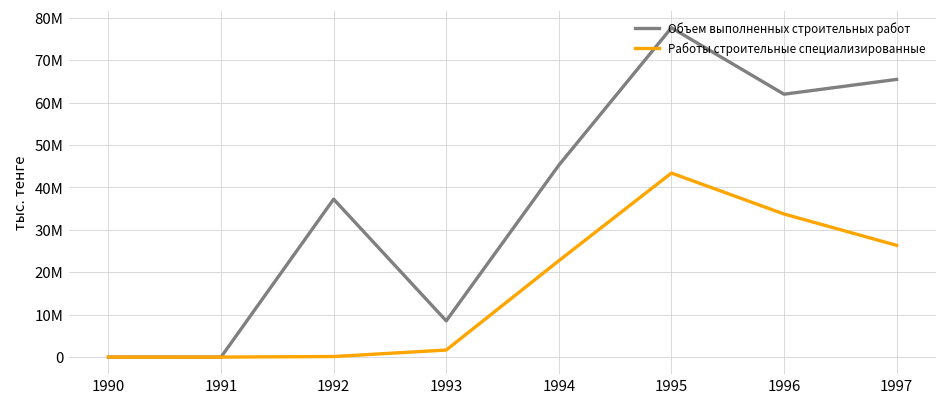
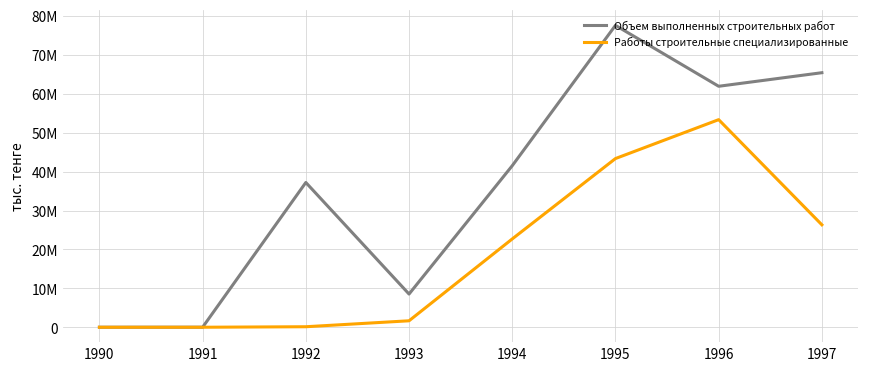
  {
    "Объем выполненных строительных работ": {
      "1992": 37000000,
      "1993": 9000000,
-     "1994": 45000000,
+     "1994": 42000000,
      "1995": 78000000,
      "1996": 62000000,
      "1997": 65000000
    },
    "Работы строительные специализированные": {
      "1992": 0,
      "1993": 2000000,
      "1994": 23000000,
      "1995": 43000000,
-     "1996": 34000000,
+     "1996": 53000000,
      "1997": 26000000
    }
  }
